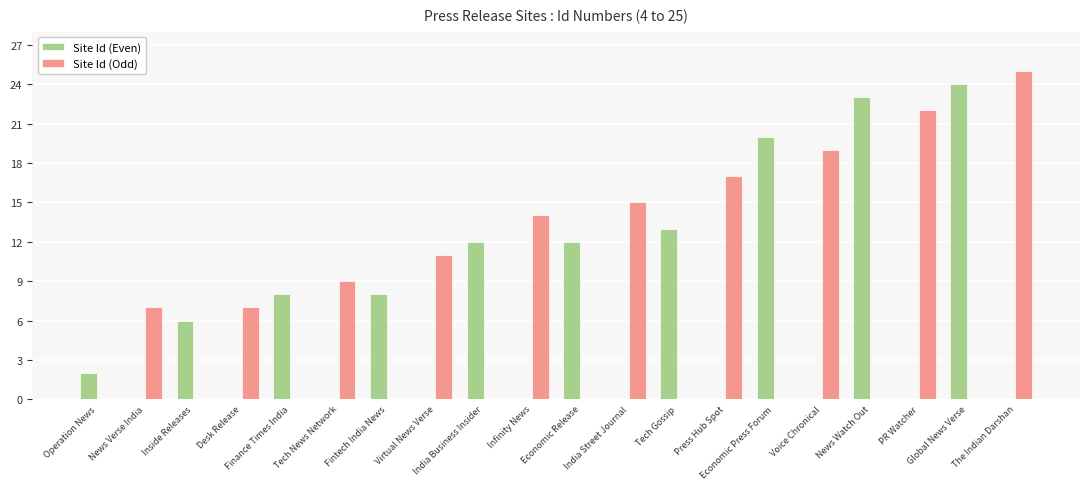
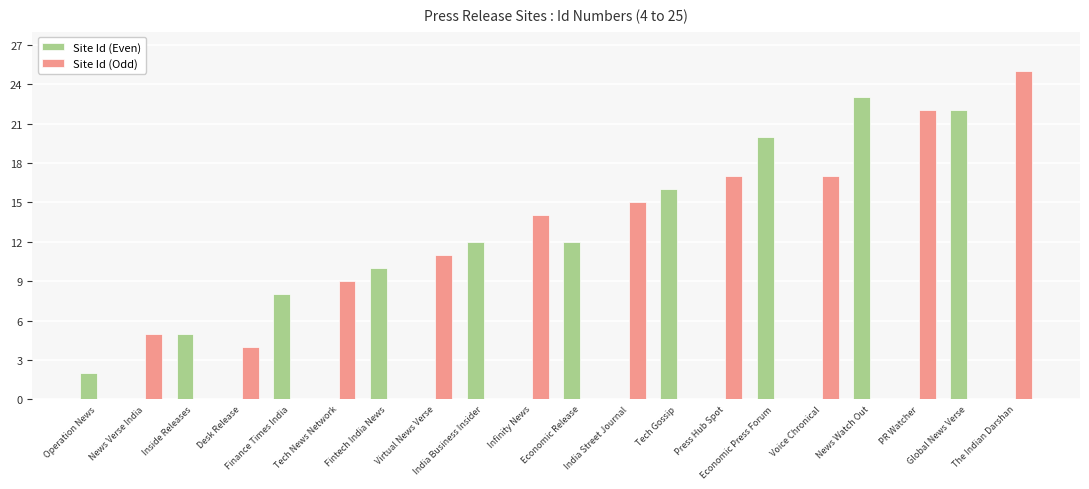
  {
    "Site Id (Even)": {
      "Operation News": 2,
      "News Verse India": 0,
-     "Inside Releases": 6,
+     "Inside Releases": 5,
      "Desk Release": 0,
      "Finance Times India": 8,
      "Tech News Network": 0,
-     "Fintech India News": 8,
+     "Fintech India News": 10,
      "Virtual News Verse": 0,
      "India Business Insider": 12,
      "Infinity News": 0,
      "Economic Release": 12,
      "India Street Journal": 0,
-     "Tech Gossip": 13,
+     "Tech Gossip": 16,
      "Press Hub Spot": 0,
      "Economic Press Forum": 20,
      "Voice Chronical": 0,
      "News Watch Out": 23,
      "PR Watcher": 0,
-     "Global News Verse": 24,
+     "Global News Verse": 22,
      "The Indian Darshan": 0
    },
    "Site Id (Odd)": {
      "Operation News": 0,
-     "News Verse India": 7,
+     "News Verse India": 5,
      "Inside Releases": 0,
-     "Desk Release": 7,
+     "Desk Release": 4,
      "Finance Times India": 0,
      "Tech News Network": 9,
      "Fintech India News": 0,
      "Virtual News Verse": 11,
      "India Business Insider": 0,
      "Infinity News": 14,
      "Economic Release": 0,
      "India Street Journal": 15,
      "Tech Gossip": 0,
      "Press Hub Spot": 17,
      "Economic Press Forum": 0,
-     "Voice Chronical": 19,
+     "Voice Chronical": 17,
      "News Watch Out": 0,
      "PR Watcher": 22,
      "Global News Verse": 0,
      "The Indian Darshan": 25
    }
  }
